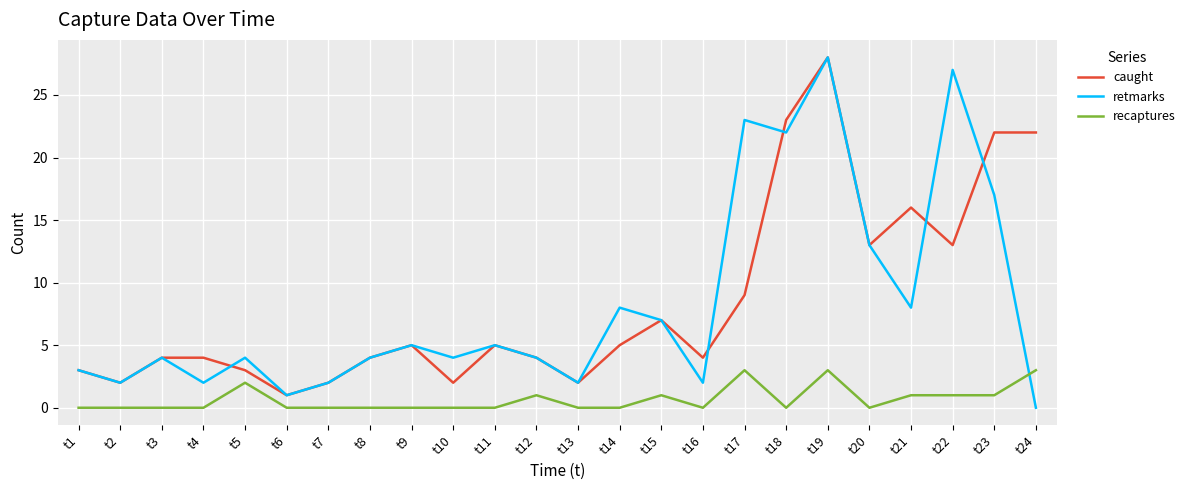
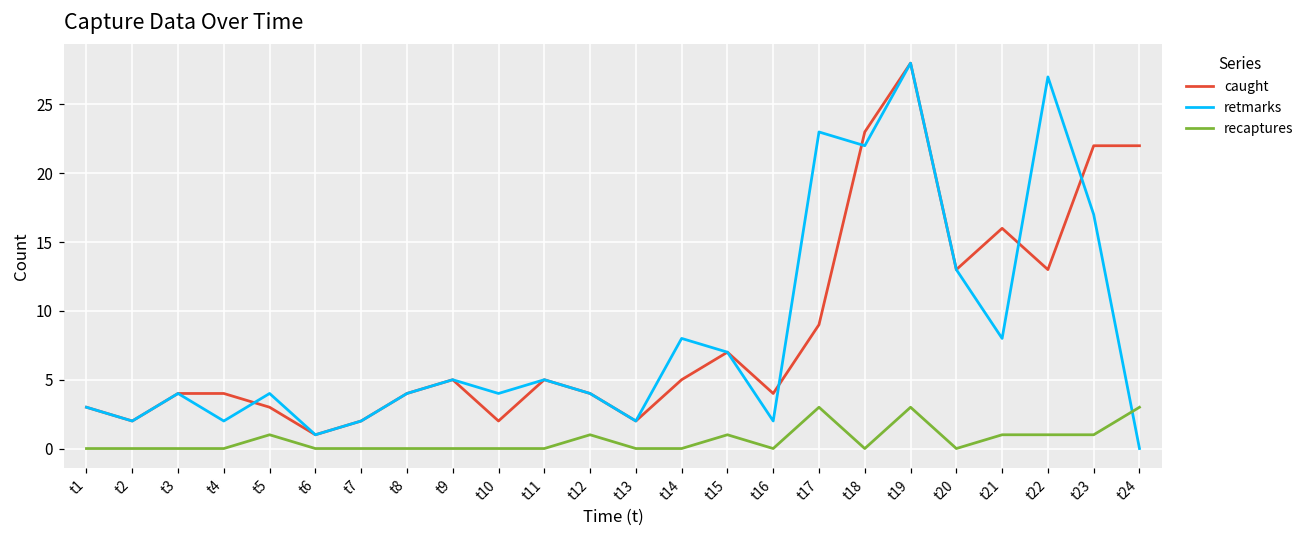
  {
    "caught": {
      "t4": 4,
      "t5": 3,
      "t10": 2,
      "t14": 5,
      "t16": 4,
      "t17": 9,
      "t18": 23,
      "t21": 16,
      "t22": 13,
      "t23": 22,
      "t24": 22
    },
    "retmarks": {
      "t4": 2,
      "t5": 4,
      "t10": 4,
      "t14": 8,
      "t16": 2,
      "t17": 23,
      "t18": 22,
      "t21": 8,
      "t22": 27,
      "t23": 17,
      "t24": 0
    },
    "recaptures": {
      "t1": 0,
      "t2": 0,
      "t3": 0,
      "t4": 0,
-     "t5": 2,
+     "t5": 1,
      "t6": 0,
      "t7": 0,
      "t8": 0,
      "t9": 0,
      "t10": 0,
      "t11": 0,
      "t12": 1,
      "t13": 0,
      "t14": 0,
      "t15": 1,
      "t16": 0,
      "t17": 3,
      "t18": 0,
      "t19": 3,
      "t20": 0,
      "t21": 1,
      "t22": 1,
      "t23": 1,
      "t24": 3
    }
  }
